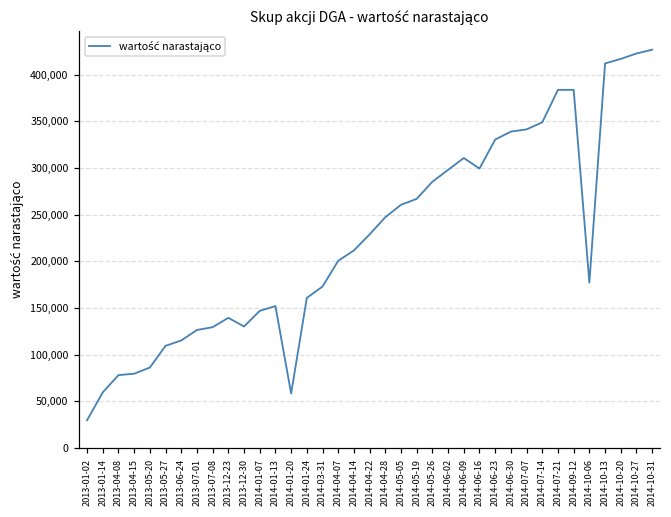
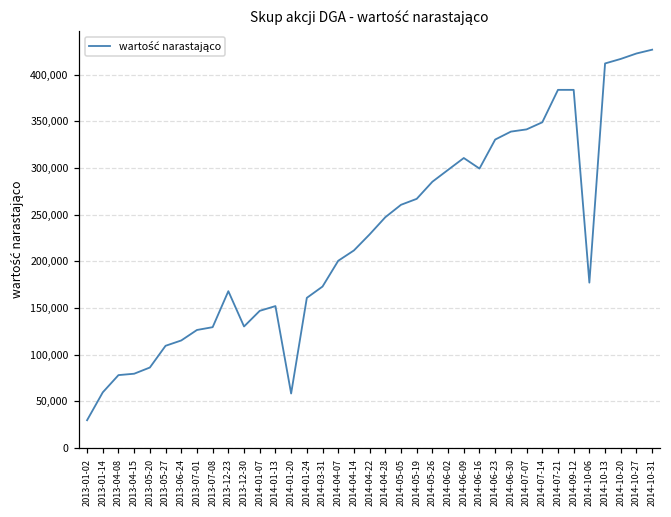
  {
    "2013-01-02": "30,000",
    "2013-01-14": "60,000",
    "2013-04-08": "80,000",
    "2013-04-15": "80,000",
    "2013-05-20": "90,000",
    "2013-05-27": "110,000",
    "2013-06-24": "120,000",
    "2013-07-01": "130,000",
    "2013-07-08": "130,000",
-   "2013-12-23": "140,000",
+   "2013-12-23": "170,000",
    "2013-12-30": "130,000",
    "2014-01-07": "150,000",
    "2014-01-13": "150,000",
    "2014-01-20": "60,000",
    "2014-01-24": "160,000",
    "2014-03-31": "170,000",
    "2014-04-07": "200,000",
    "2014-04-14": "210,000",
    "2014-04-22": "230,000",
    "2014-04-28": "250,000",
    "2014-05-05": "260,000",
    "2014-05-19": "270,000",
    "2014-05-26": "290,000",
    "2014-06-02": "300,000",
    "2014-06-09": "310,000",
    "2014-06-16": "300,000",
    "2014-06-23": "330,000",
    "2014-06-30": "340,000",
    "2014-07-07": "340,000",
    "2014-07-14": "350,000",
    "2014-07-21": "380,000",
    "2014-09-12": "380,000",
    "2014-10-06": "180,000",
    "2014-10-13": "410,000",
    "2014-10-20": "420,000",
    "2014-10-27": "420,000",
    "2014-10-31": "430,000"
  }
